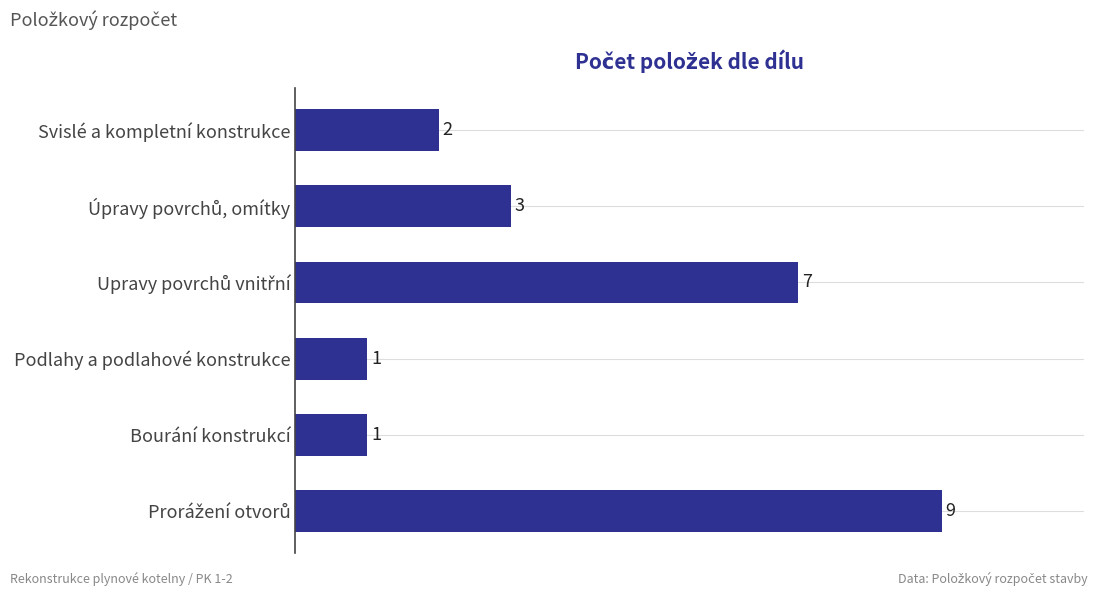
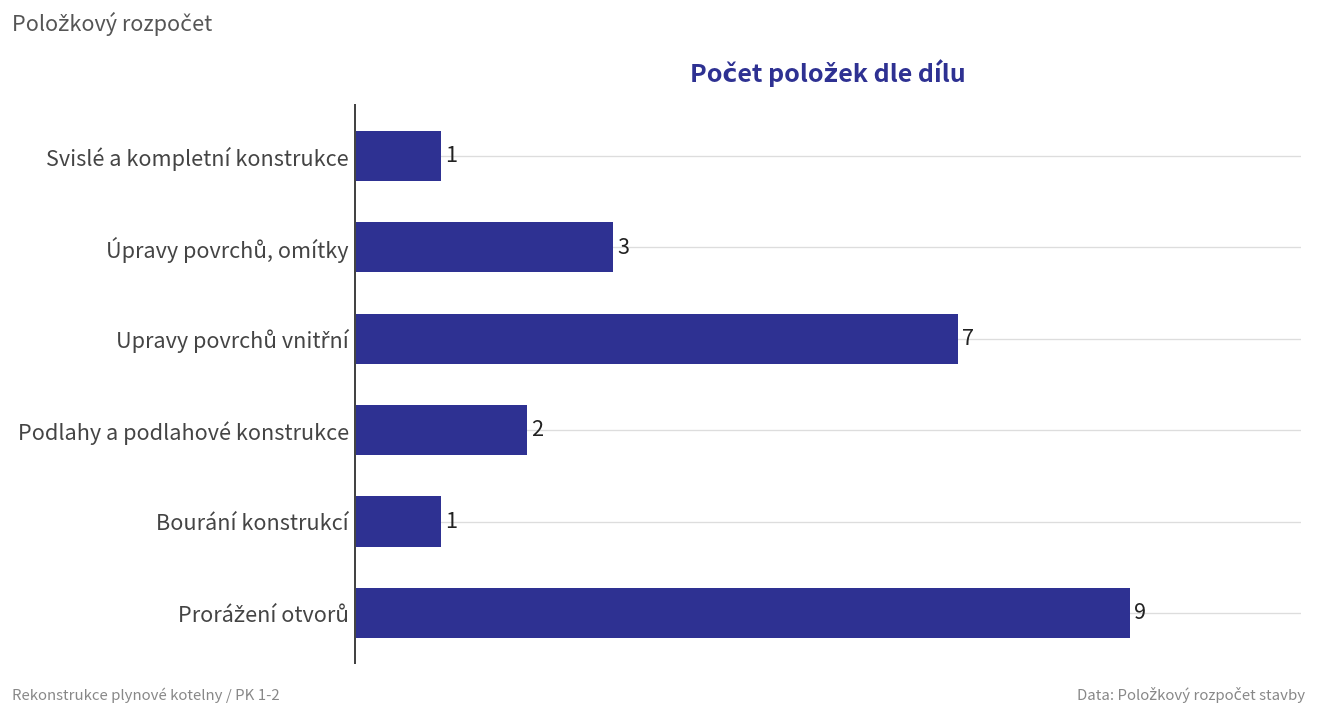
  {
-   "Svislé a kompletní konstrukce": 2,
+   "Svislé a kompletní konstrukce": 1,
    "Úpravy povrchů, omítky": 3,
    "Upravy povrchů vnitřní": 7,
-   "Podlahy a podlahové konstrukce": 1,
+   "Podlahy a podlahové konstrukce": 2,
    "Bourání konstrukcí": 1,
    "Prorážení otvorů": 9
  }
